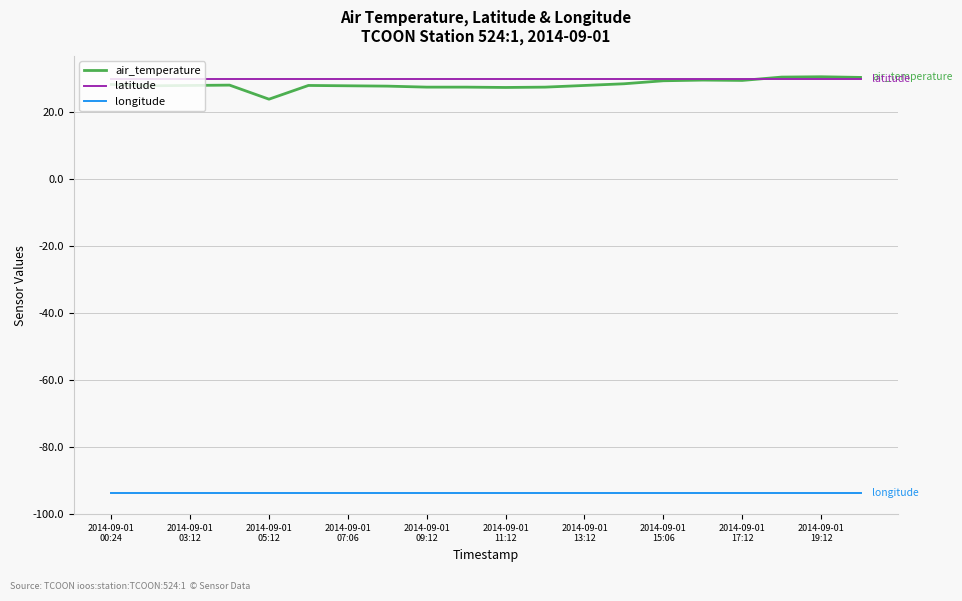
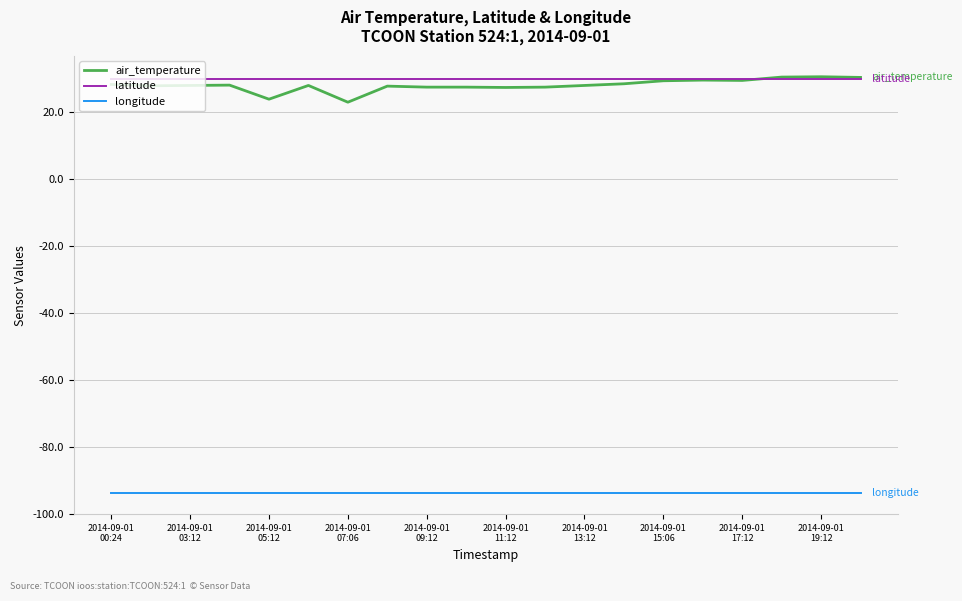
  {
    "air_temperature": {
      "2014-09-01 05:12": 24,
-     "2014-09-01 07:06": 28,
+     "2014-09-01 07:06": 23,
      "2014-09-01 09:12": 27,
      "2014-09-01 11:12": 27,
      "2014-09-01 13:12": 28
    },
    "latitude": {
      "2014-09-01 05:12": 30,
      "2014-09-01 07:06": 30,
      "2014-09-01 09:12": 30,
      "2014-09-01 11:12": 30,
      "2014-09-01 13:12": 30
    },
    "longitude": {
      "2014-09-01 00:24": -94,
      "2014-09-01 03:12": -94,
      "2014-09-01 05:12": -94,
      "2014-09-01 07:06": -94,
      "2014-09-01 09:12": -94,
      "2014-09-01 11:12": -94,
      "2014-09-01 13:12": -94,
      "2014-09-01 15:06": -94,
      "2014-09-01 17:12": -94,
      "2014-09-01 19:12": -94
    }
  }
